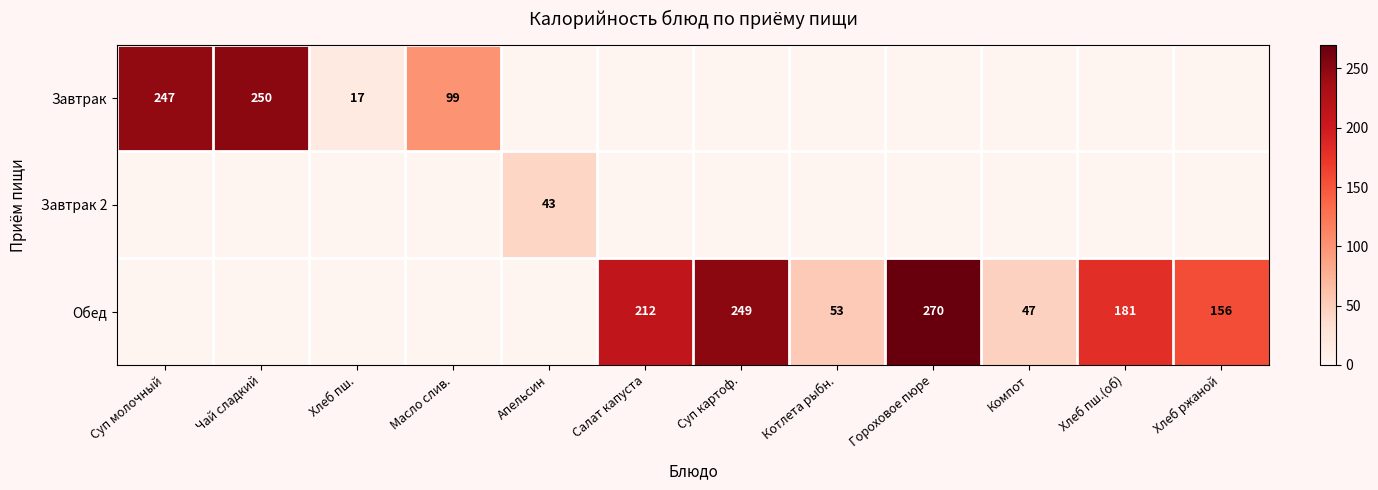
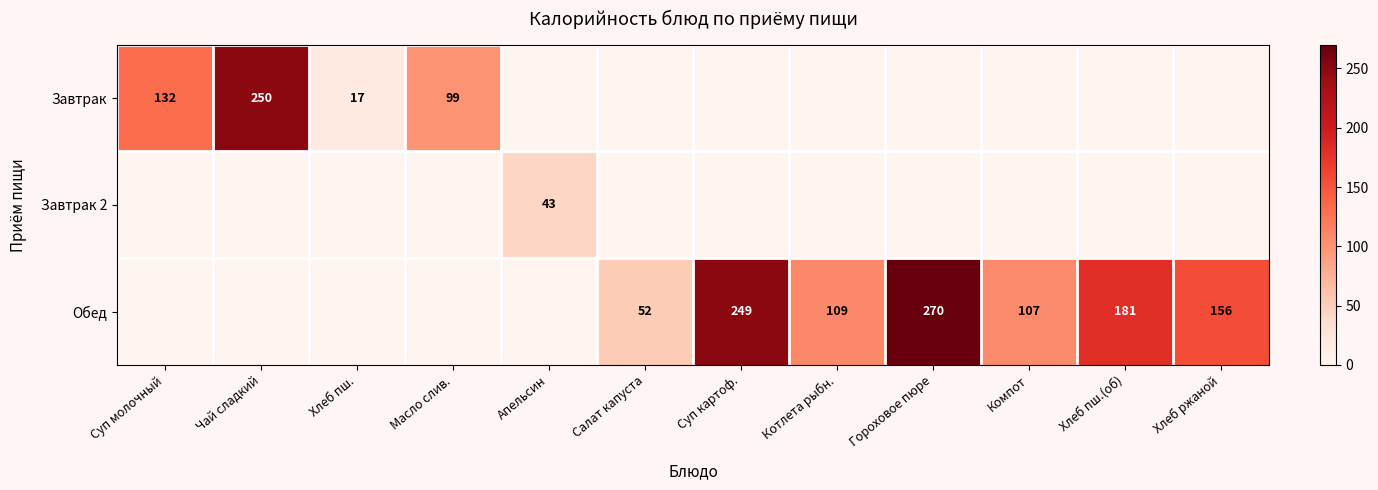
  {
    "Завтрак": {
-     "Суп молочный": 247,
+     "Суп молочный": 132,
      "Чай сладкий": 250,
      "Хлеб пш.": 17,
      "Масло слив.": 99
    },
    "Завтрак 2": {
      "Апельсин": 43
    },
    "Обед": {
-     "Салат капуста": 212,
+     "Салат капуста": 52,
      "Суп картоф.": 249,
-     "Котлета рыбн.": 53,
+     "Котлета рыбн.": 109,
      "Гороховое пюре": 270,
-     "Компот": 47,
+     "Компот": 107,
      "Хлеб пш.(об)": 181,
      "Хлеб ржаной": 156
    }
  }
